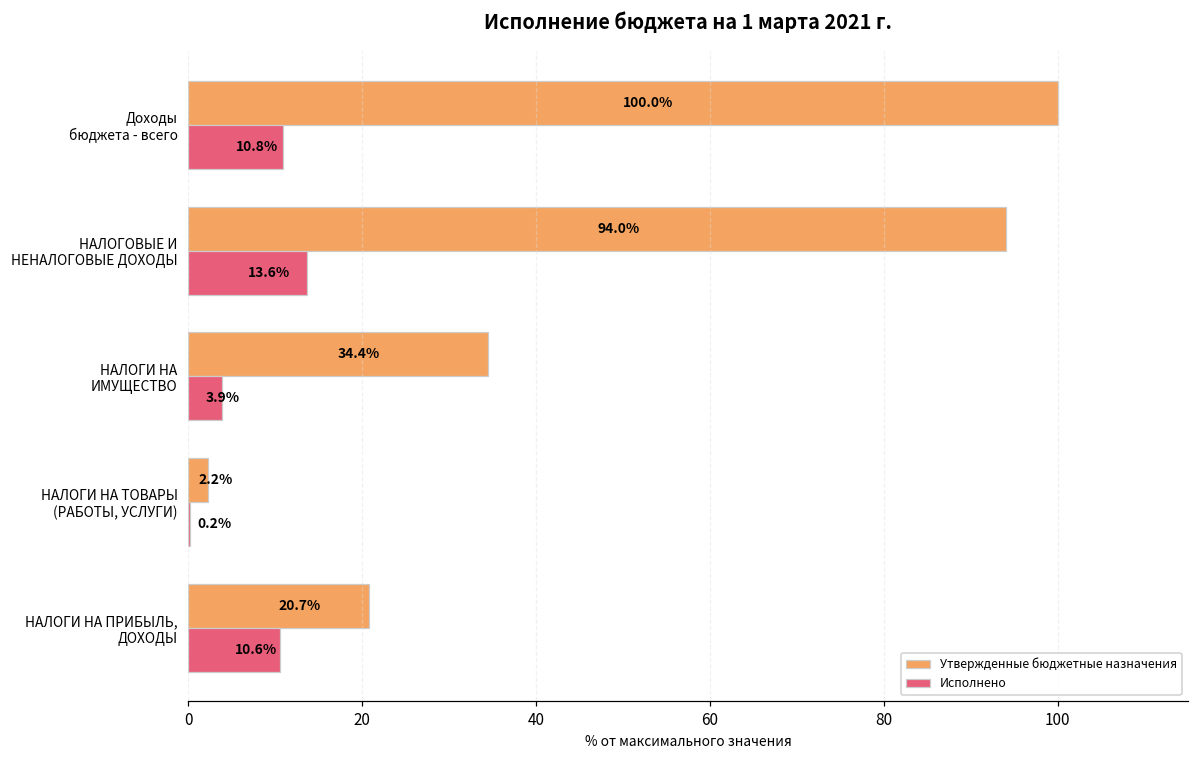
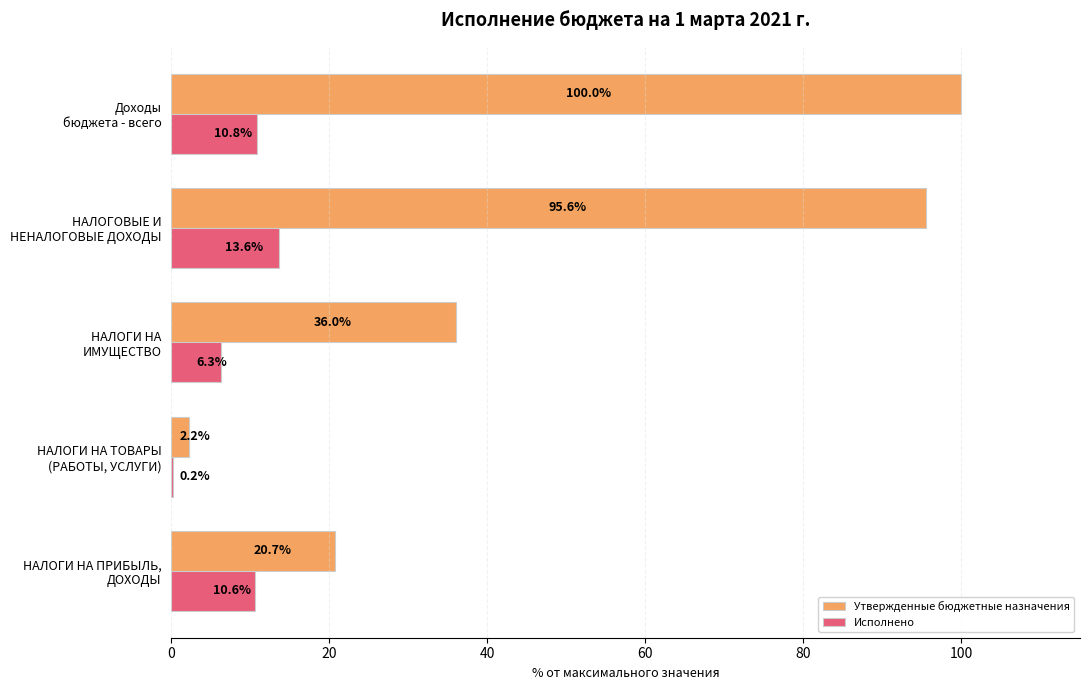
  {
    "Утвержденные бюджетные назначения": {
      "Доходы бюджета - всего": "100.0%",
-     "НАЛОГОВЫЕ И НЕНАЛОГОВЫЕ ДОХОДЫ": "94.0%",
-     "НАЛОГИ НА ИМУЩЕСТВО": "34.4%",
+     "НАЛОГОВЫЕ И НЕНАЛОГОВЫЕ ДОХОДЫ": "95.6%",
+     "НАЛОГИ НА ИМУЩЕСТВО": "36.0%",
      "НАЛОГИ НА ТОВАРЫ (РАБОТЫ, УСЛУГИ)": "2.2%",
      "НАЛОГИ НА ПРИБЫЛЬ, ДОХОДЫ": "20.7%"
    },
    "Исполнено": {
      "Доходы бюджета - всего": "10.8%",
      "НАЛОГОВЫЕ И НЕНАЛОГОВЫЕ ДОХОДЫ": "13.6%",
-     "НАЛОГИ НА ИМУЩЕСТВО": "3.9%",
+     "НАЛОГИ НА ИМУЩЕСТВО": "6.3%",
      "НАЛОГИ НА ТОВАРЫ (РАБОТЫ, УСЛУГИ)": "0.2%",
      "НАЛОГИ НА ПРИБЫЛЬ, ДОХОДЫ": "10.6%"
    }
  }
